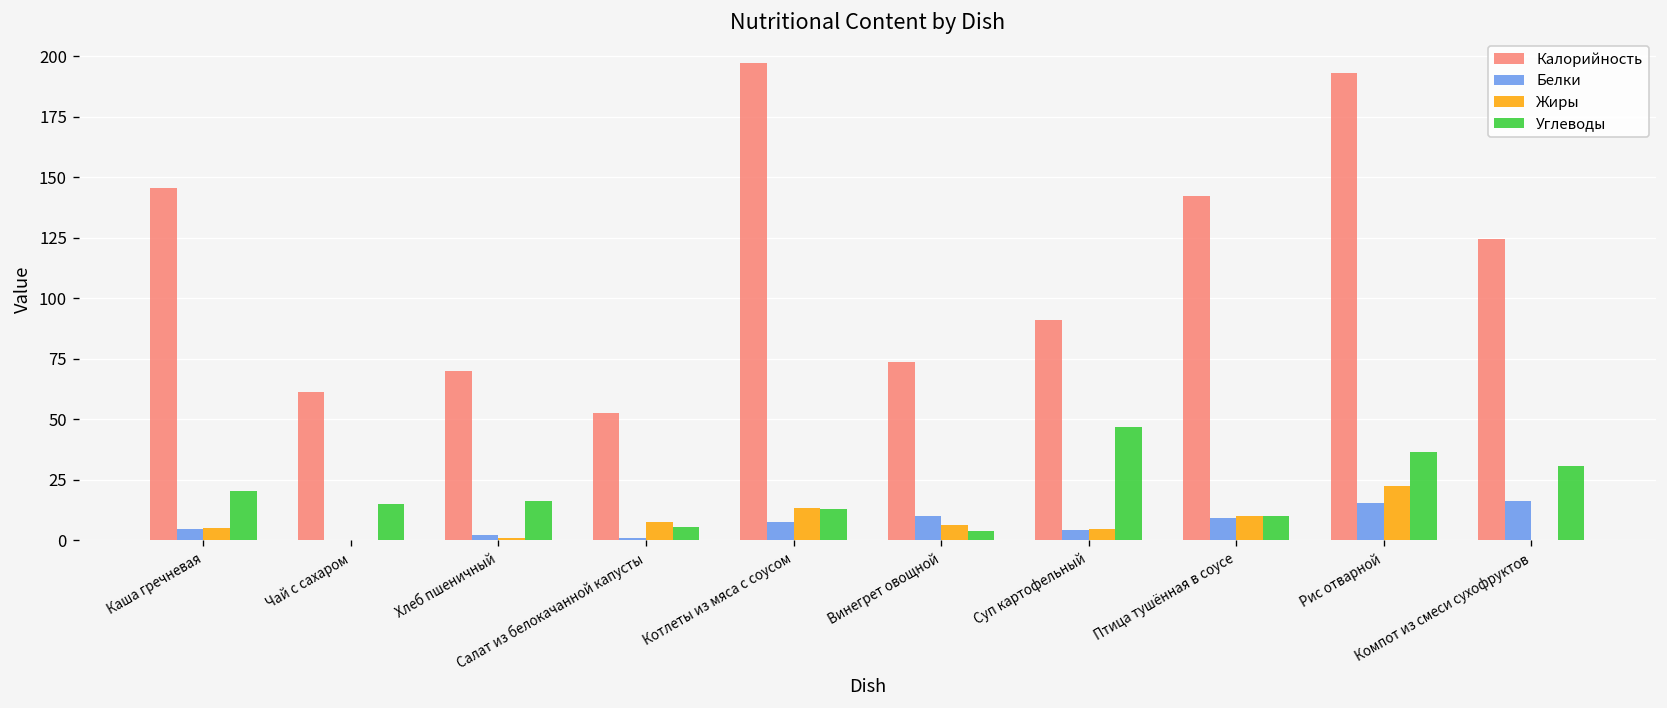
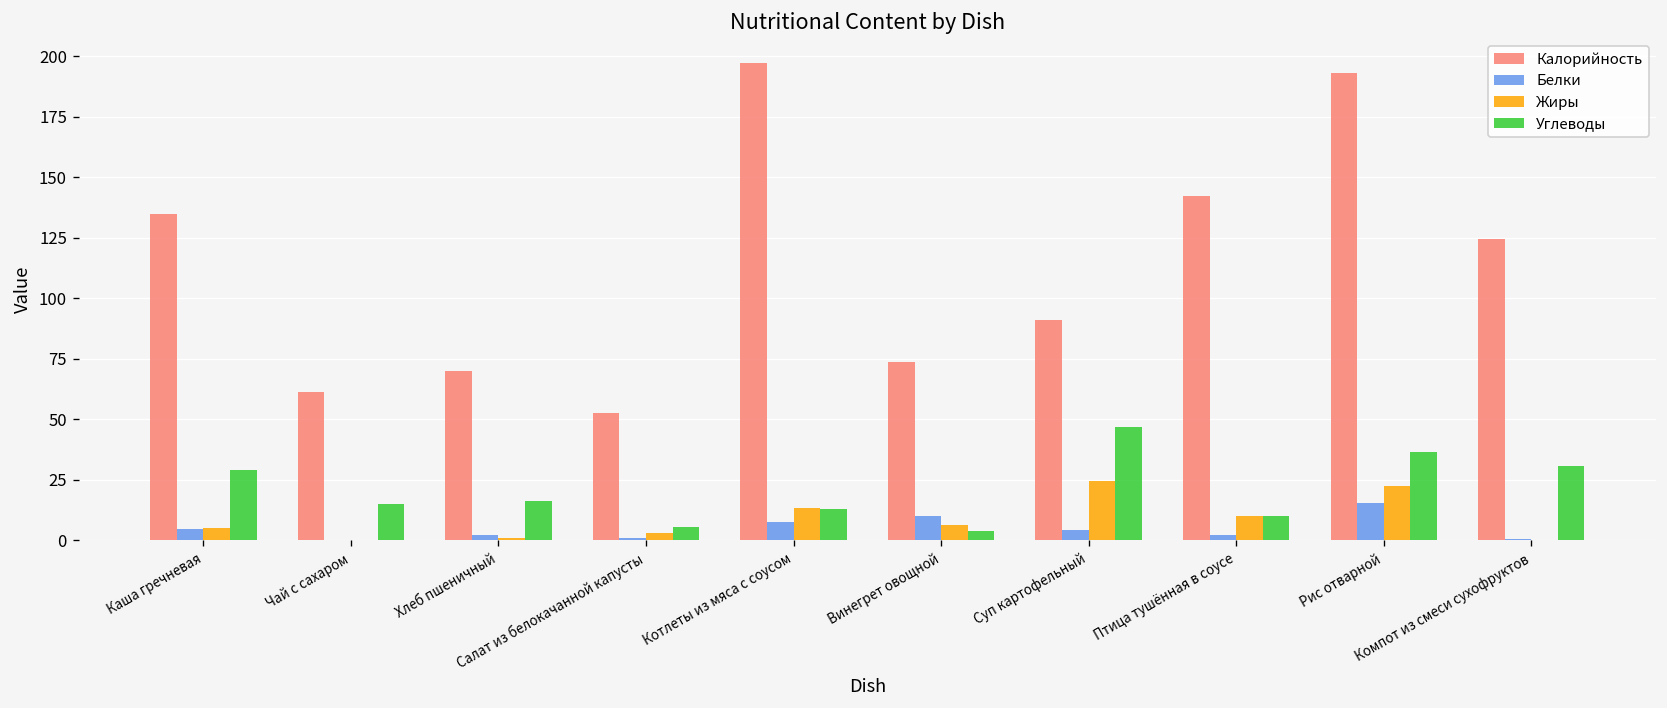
  {
    "Калорийность": {
-     "Каша гречневая": 145,
+     "Каша гречневая": 135,
      "Чай с сахаром": 61,
      "Хлеб пшеничный": 70,
      "Салат из белокачанной капусты": 53,
      "Котлеты из мяса с соусом": 197,
      "Винегрет овощной": 73,
      "Суп картофельный": 91,
      "Птица тушённая в соусе": 142,
      "Рис отварной": 193,
      "Компот из смеси сухофруктов": 124
    },
    "Белки": {
      "Каша гречневая": 5,
      "Хлеб пшеничный": 2,
      "Котлеты из мяса с соусом": 7,
      "Винегрет овощной": 10,
      "Суп картофельный": 4,
-     "Птица тушённая в соусе": 9,
+     "Птица тушённая в соусе": 2,
      "Рис отварной": 16,
-     "Компот из смеси сухофруктов": 16
+     "Компот из смеси сухофруктов": 0
    },
    "Жиры": {
      "Каша гречневая": 5,
-     "Салат из белокачанной капусты": 7,
+     "Салат из белокачанной капусты": 3,
      "Котлеты из мяса с соусом": 13,
      "Винегрет овощной": 6,
-     "Суп картофельный": 4,
+     "Суп картофельный": 25,
      "Птица тушённая в соусе": 10,
      "Рис отварной": 22,
      "Компот из смеси сухофруктов": 0
    },
    "Углеводы": {
-     "Каша гречневая": 21,
+     "Каша гречневая": 29,
      "Чай с сахаром": 15,
      "Хлеб пшеничный": 16,
      "Салат из белокачанной капусты": 5,
      "Котлеты из мяса с соусом": 13,
      "Винегрет овощной": 4,
      "Суп картофельный": 47,
      "Птица тушённая в соусе": 10,
      "Рис отварной": 36,
      "Компот из смеси сухофруктов": 31
    }
  }
